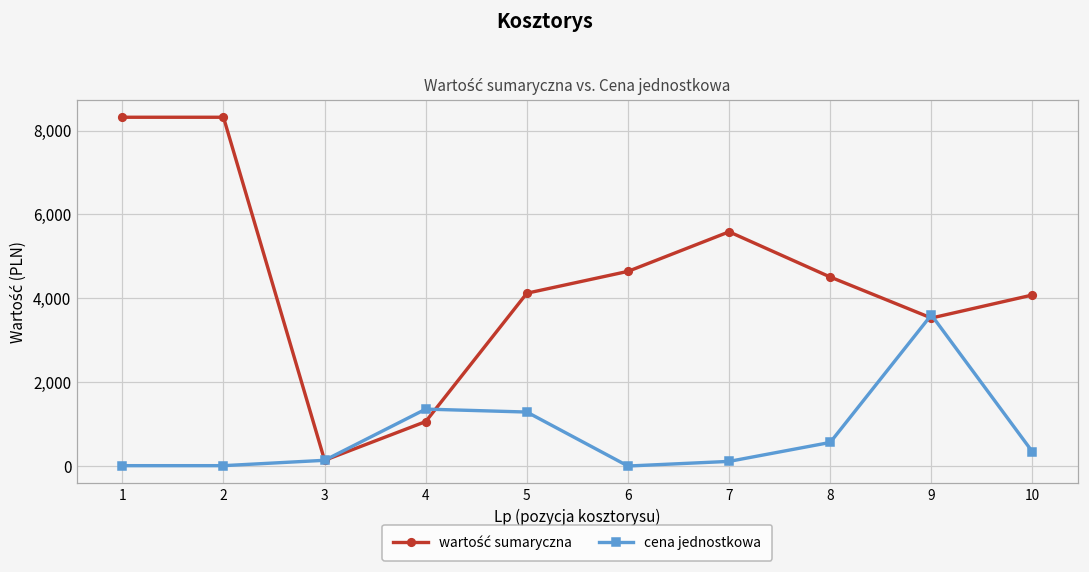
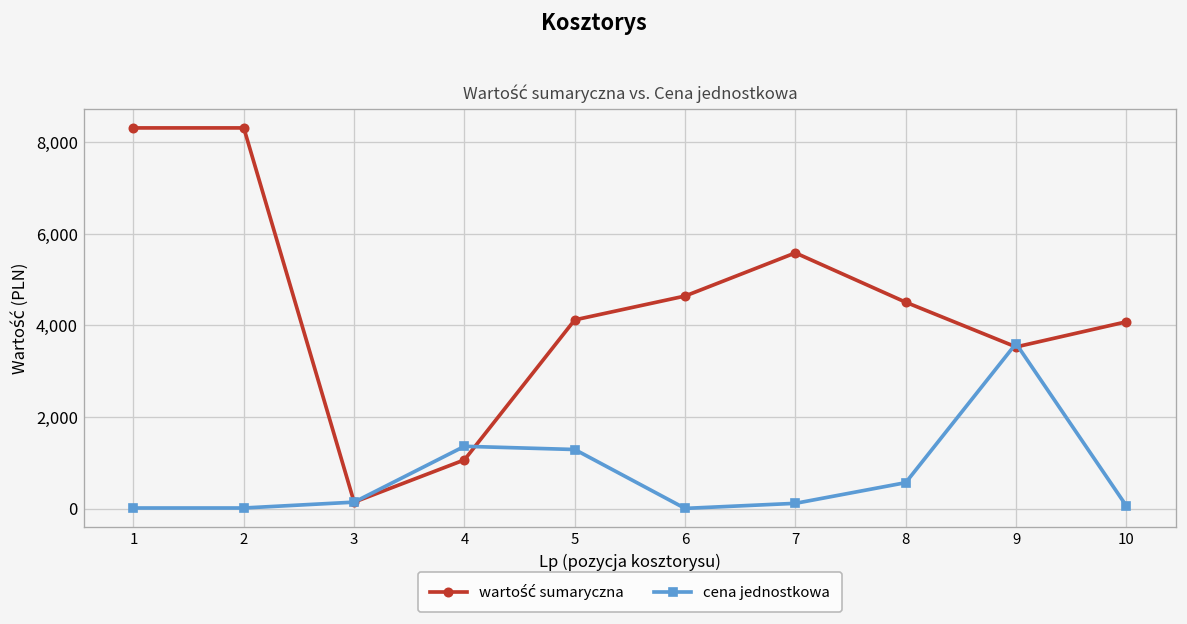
  {
    "wartość sumaryczna": {
      "1": "8,300",
      "2": "8,300",
      "4": "1,100",
      "5": "4,100",
      "6": "4,600",
      "7": "5,600",
      "8": "4,500",
      "9": "3,500",
      "10": "4,100"
    },
    "cena jednostkowa": {
      "1": "0",
      "2": "0",
      "4": "1,400",
      "5": "1,300",
      "6": "0",
      "7": "100",
      "8": "600",
      "9": "3,600",
-     "10": "300"
+     "10": "100"
    }
  }
